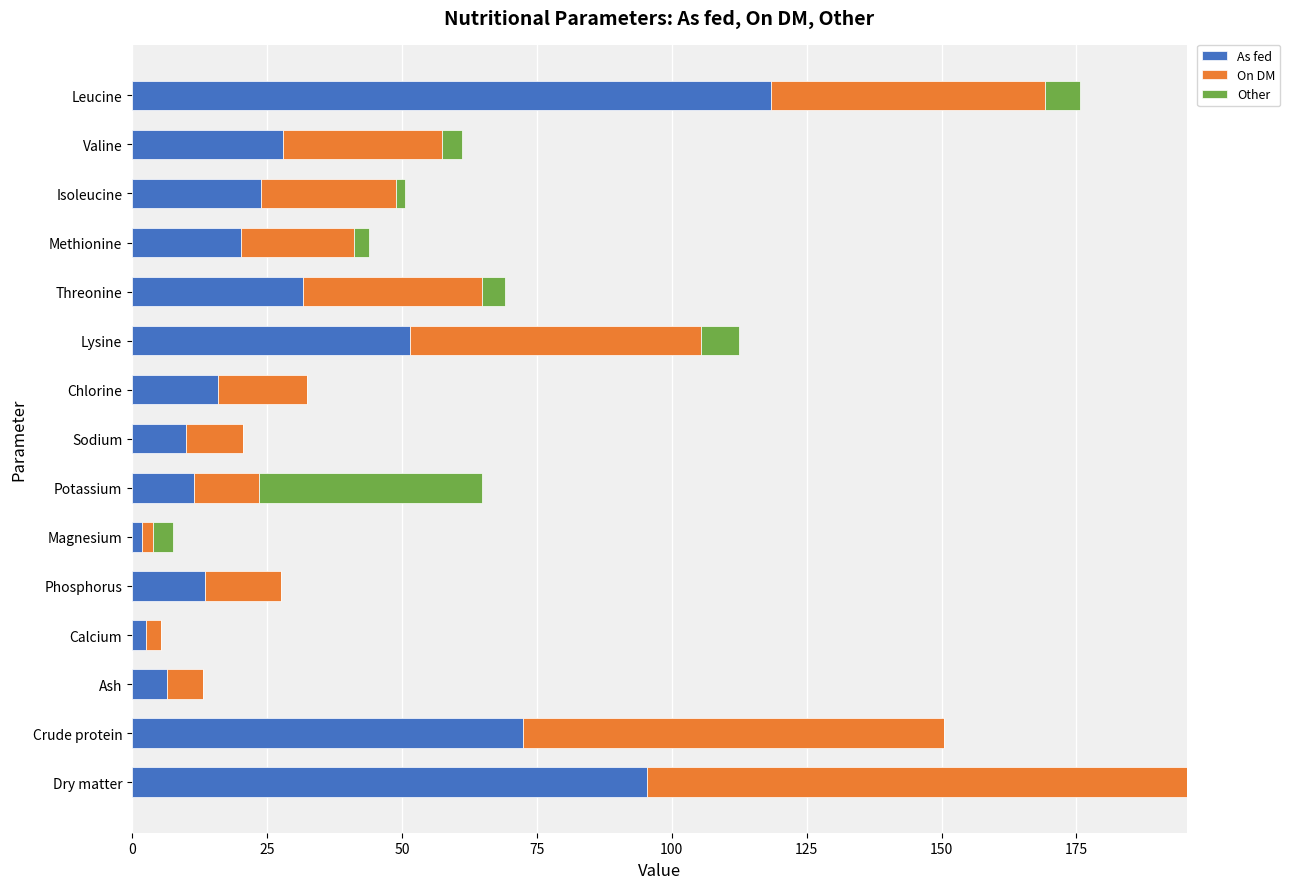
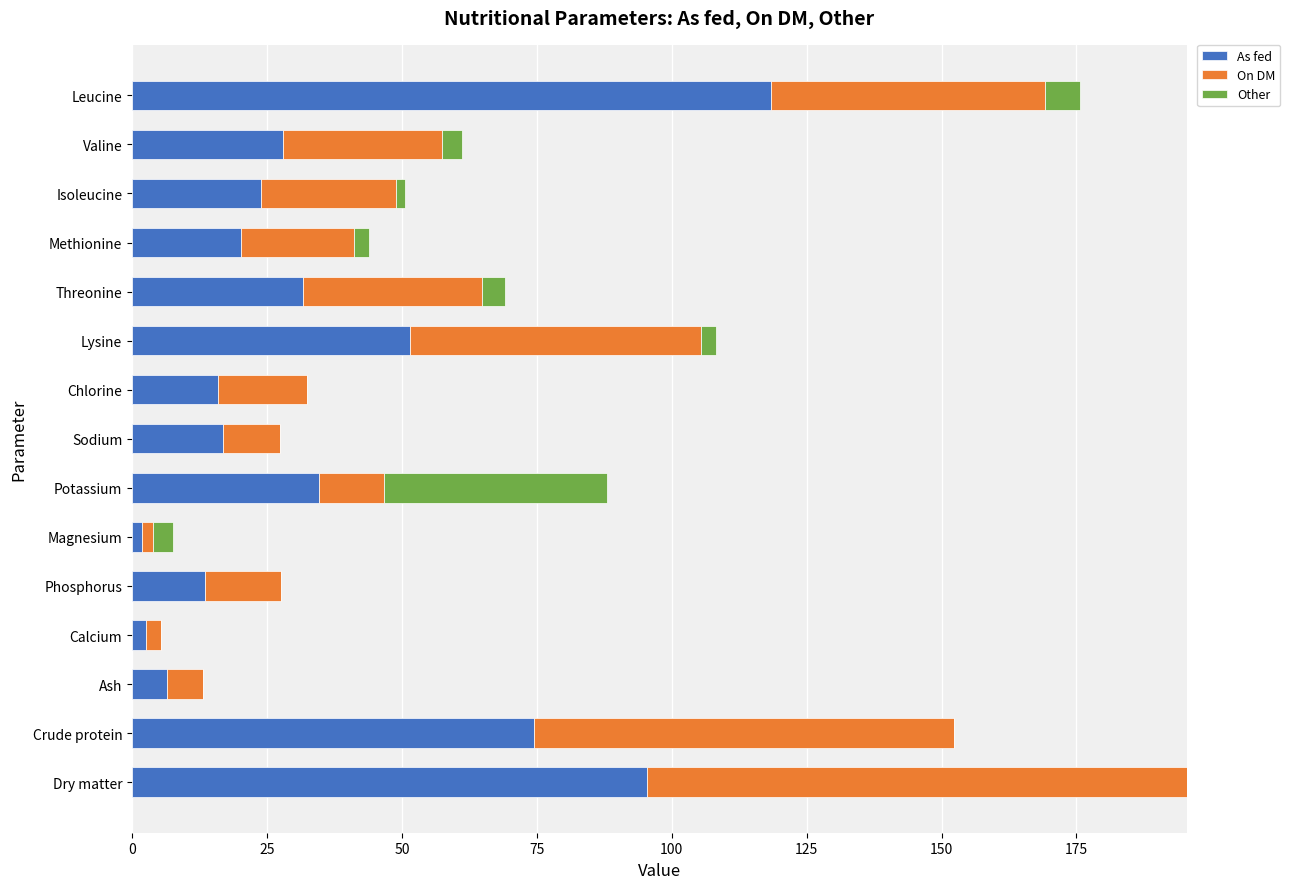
  {
    "As fed": {
      "Leucine": 118,
      "Valine": 28,
      "Isoleucine": 24,
      "Methionine": 20,
      "Threonine": 32,
      "Lysine": 52,
      "Chlorine": 16,
-     "Sodium": 10,
-     "Potassium": 12,
+     "Sodium": 17,
+     "Potassium": 35,
      "Magnesium": 2,
      "Phosphorus": 14,
      "Calcium": 3,
      "Ash": 6,
-     "Crude protein": 73,
+     "Crude protein": 74,
      "Dry matter": 95
    },
    "On DM": {
      "Leucine": 51,
      "Valine": 29,
      "Isoleucine": 25,
      "Methionine": 21,
      "Threonine": 33,
      "Lysine": 54,
      "Chlorine": 17,
      "Sodium": 11,
      "Potassium": 12,
      "Magnesium": 2,
      "Phosphorus": 14,
      "Calcium": 3,
      "Ash": 7,
      "Crude protein": 78,
      "Dry matter": 100
    },
    "Other": {
      "Leucine": 7,
      "Valine": 4,
      "Isoleucine": 2,
      "Methionine": 3,
      "Threonine": 4,
-     "Lysine": 7,
+     "Lysine": 3,
      "Chlorine": 0,
      "Sodium": 0,
      "Potassium": 41,
      "Magnesium": 4,
      "Phosphorus": 0,
      "Calcium": 0,
      "Ash": 0,
      "Crude protein": 0,
      "Dry matter": 0
    }
  }
